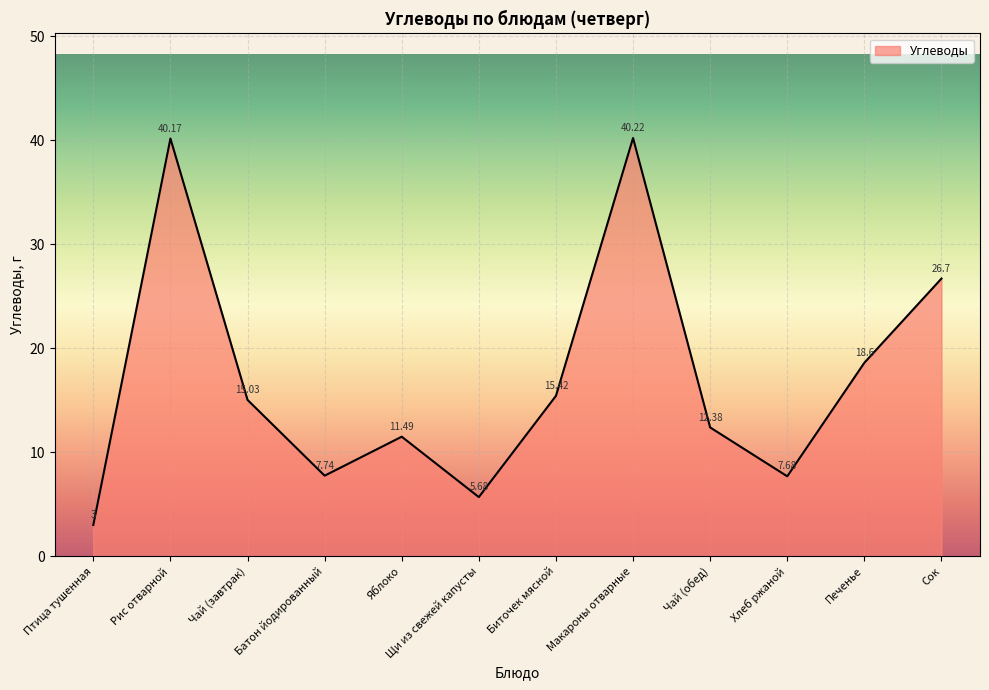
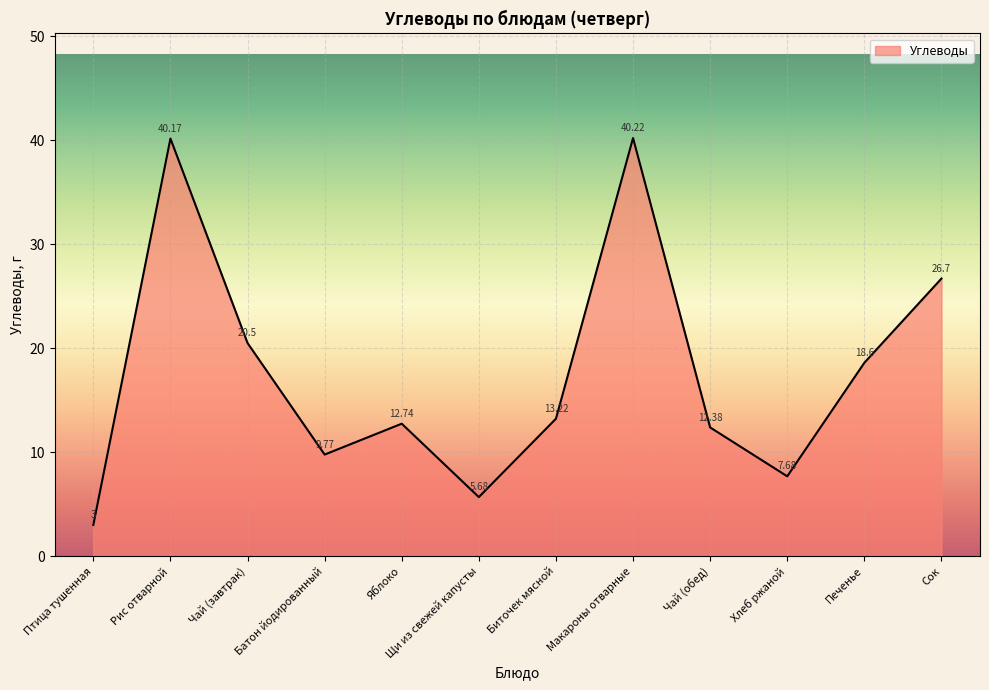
  {
    "Птица тушенная": 3,
    "Рис отварной": 40.17,
-   "Чай (завтрак)": 15.03,
-   "Батон йодированный": 7.74,
-   "Яблоко": 11.49,
+   "Чай (завтрак)": 20.5,
+   "Батон йодированный": 9.77,
+   "Яблоко": 12.74,
    "Щи из свежей капусты": 5.68,
-   "Биточек мясной": 15.42,
+   "Биточек мясной": 13.22,
    "Макароны отварные": 40.22,
    "Чай (обед)": 12.38,
    "Хлеб ржаной": 7.68,
    "Печенье": 18.6,
    "Сок": 26.7
  }
